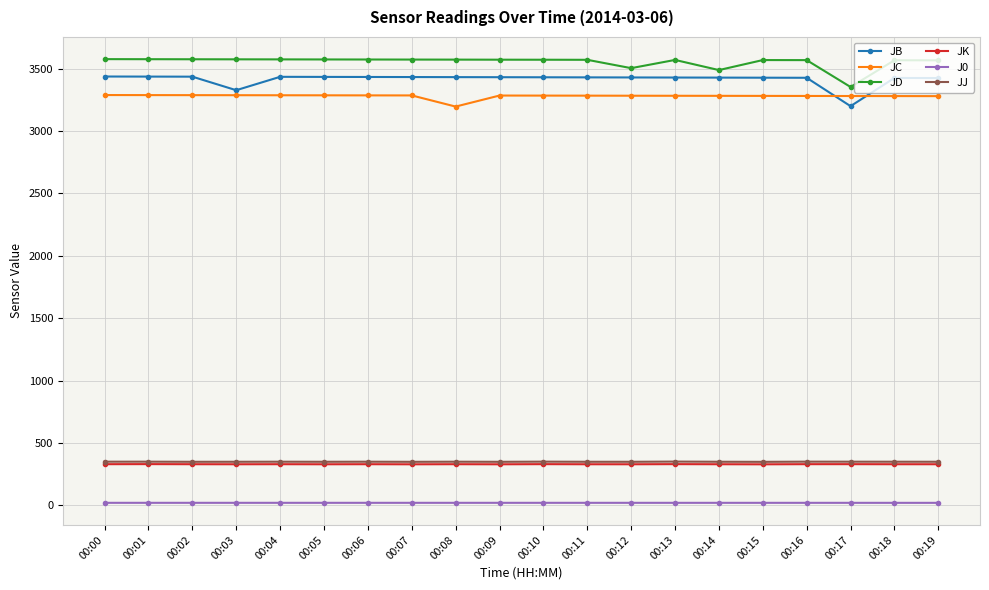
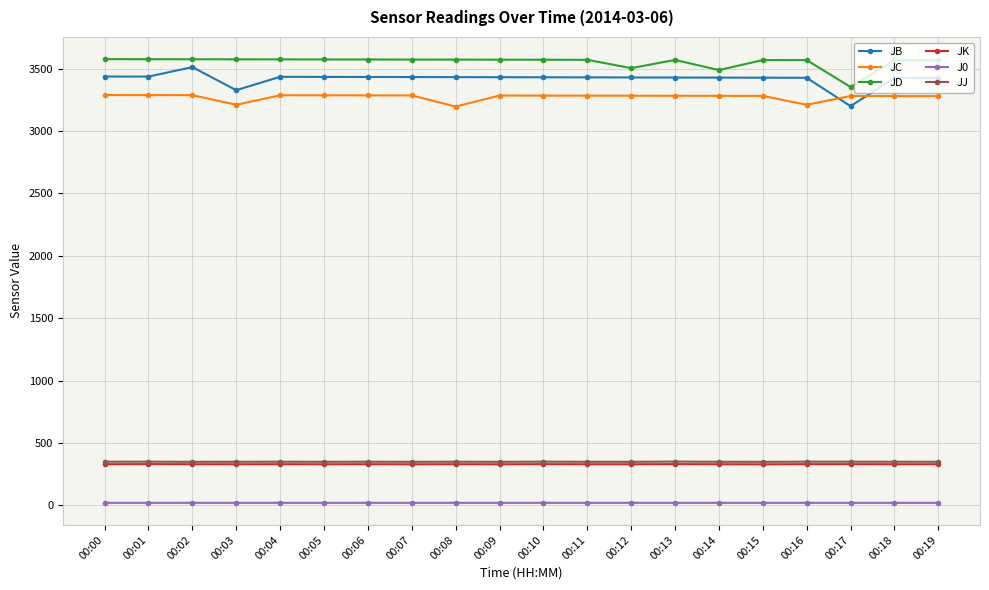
  {
    "JB": {
      "00:00": 3440,
      "00:01": 3440,
-     "00:02": 3440,
+     "00:02": 3510,
      "00:03": 3330,
      "00:04": 3430,
      "00:05": 3430,
      "00:06": 3430,
      "00:07": 3430,
      "00:08": 3430,
      "00:09": 3430,
      "00:10": 3430,
      "00:11": 3430,
      "00:12": 3430,
      "00:13": 3430,
      "00:14": 3430,
      "00:15": 3430,
      "00:16": 3430,
      "00:17": 3200
    },
    "JC": {
      "00:00": 3290,
      "00:01": 3290,
      "00:02": 3290,
-     "00:03": 3290,
+     "00:03": 3210,
      "00:04": 3290,
      "00:05": 3290,
      "00:06": 3290,
      "00:07": 3290,
      "00:08": 3200,
      "00:09": 3280,
      "00:10": 3280,
      "00:11": 3280,
      "00:12": 3280,
      "00:13": 3280,
      "00:14": 3280,
      "00:15": 3280,
-     "00:16": 3280,
+     "00:16": 3210,
      "00:17": 3280,
      "00:18": 3280,
      "00:19": 3280
    },
    "JD": {
      "00:00": 3580,
      "00:01": 3580,
      "00:02": 3570,
      "00:03": 3570,
      "00:04": 3570,
      "00:05": 3570,
      "00:06": 3570,
      "00:07": 3570,
      "00:08": 3570,
      "00:09": 3570,
      "00:10": 3570,
      "00:11": 3570,
      "00:12": 3500,
      "00:13": 3570,
      "00:14": 3490,
      "00:15": 3570,
      "00:16": 3570,
      "00:17": 3350
    },
    "J0": {
      "00:00": 20,
      "00:01": 20,
      "00:02": 20,
      "00:03": 20,
      "00:04": 20,
      "00:05": 20,
      "00:06": 20,
      "00:07": 20,
      "00:08": 20,
      "00:09": 20,
      "00:10": 20,
      "00:11": 20,
      "00:12": 20,
      "00:13": 20,
      "00:14": 20,
      "00:15": 20,
      "00:16": 20,
      "00:17": 20,
      "00:18": 20,
      "00:19": 20
    }
  }
